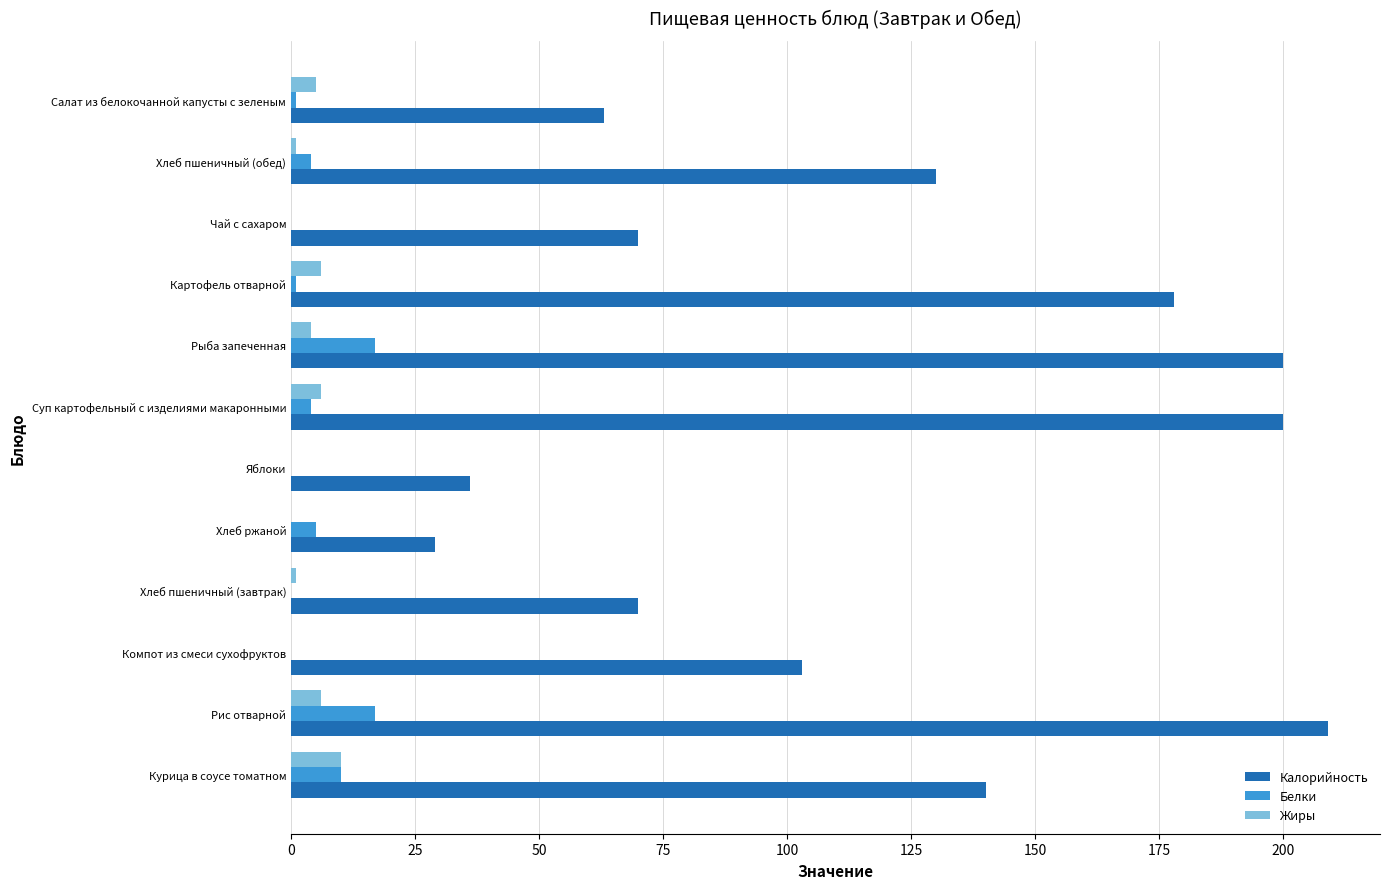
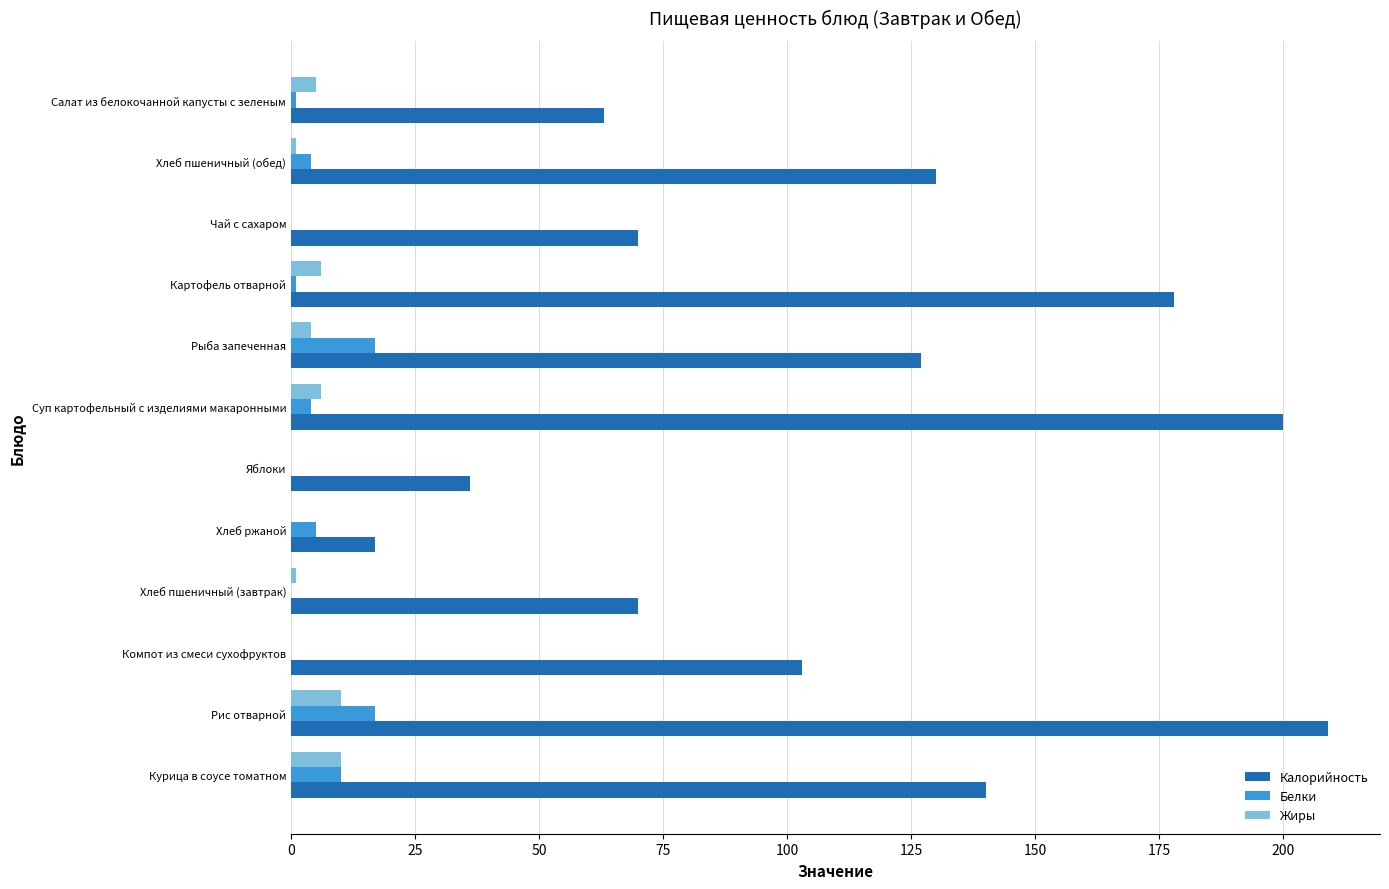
  {
    "Калорийность": {
      "Салат из белокочанной капусты с зеленым": 63,
      "Хлеб пшеничный (обед)": 130,
      "Чай с сахаром": 70,
      "Картофель отварной": 178,
-     "Рыба запеченная": 200,
+     "Рыба запеченная": 127,
      "Суп картофельный с изделиями макаронными": 200,
      "Яблоки": 36,
-     "Хлеб ржаной": 29,
+     "Хлеб ржаной": 17,
      "Хлеб пшеничный (завтрак)": 70,
      "Компот из смеси сухофруктов": 103,
      "Рис отварной": 209,
      "Курица в соусе томатном": 140
    },
    "Белки": {
      "Салат из белокочанной капусты с зеленым": 1,
      "Хлеб пшеничный (обед)": 4,
      "Чай с сахаром": 0,
      "Картофель отварной": 1,
      "Рыба запеченная": 17,
      "Суп картофельный с изделиями макаронными": 4,
      "Яблоки": 0,
      "Хлеб ржаной": 5,
      "Хлеб пшеничный (завтрак)": 0,
      "Компот из смеси сухофруктов": 0,
      "Рис отварной": 17,
      "Курица в соусе томатном": 10
    },
    "Жиры": {
      "Салат из белокочанной капусты с зеленым": 5,
      "Хлеб пшеничный (обед)": 1,
      "Чай с сахаром": 0,
      "Картофель отварной": 6,
      "Рыба запеченная": 4,
      "Суп картофельный с изделиями макаронными": 6,
      "Яблоки": 0,
      "Хлеб ржаной": 0,
      "Хлеб пшеничный (завтрак)": 1,
      "Компот из смеси сухофруктов": 0,
-     "Рис отварной": 6,
+     "Рис отварной": 10,
      "Курица в соусе томатном": 10
    }
  }
